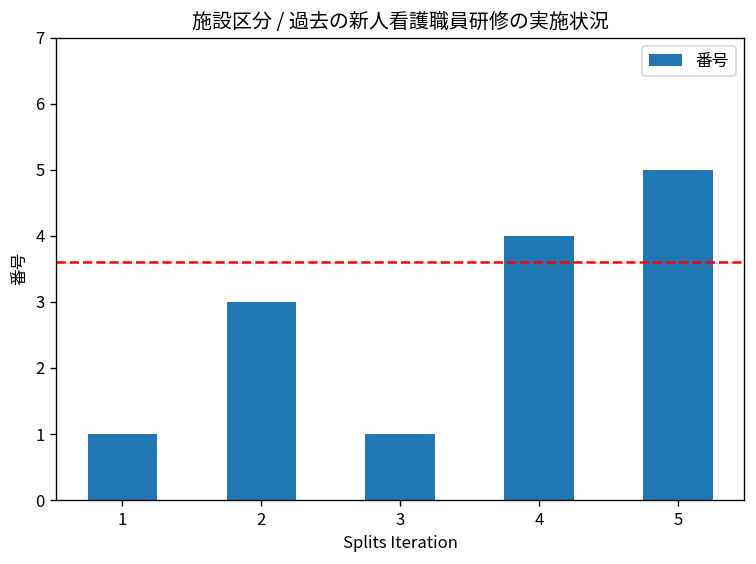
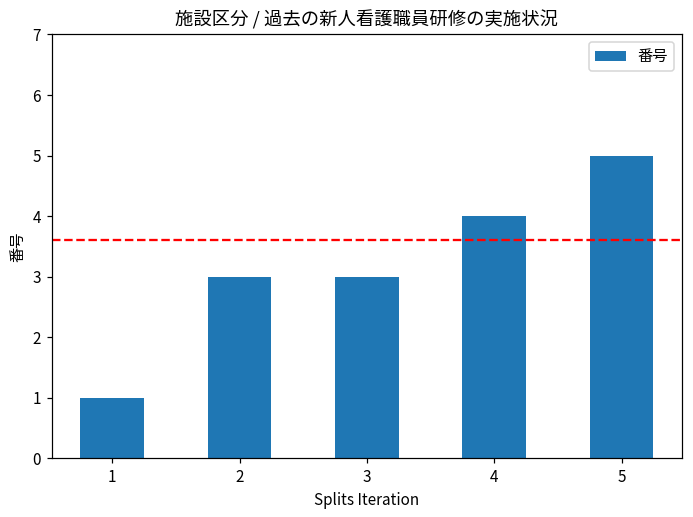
  {
    "1": 1,
    "2": 3,
-   "3": 1,
+   "3": 3,
    "4": 4,
    "5": 5
  }
